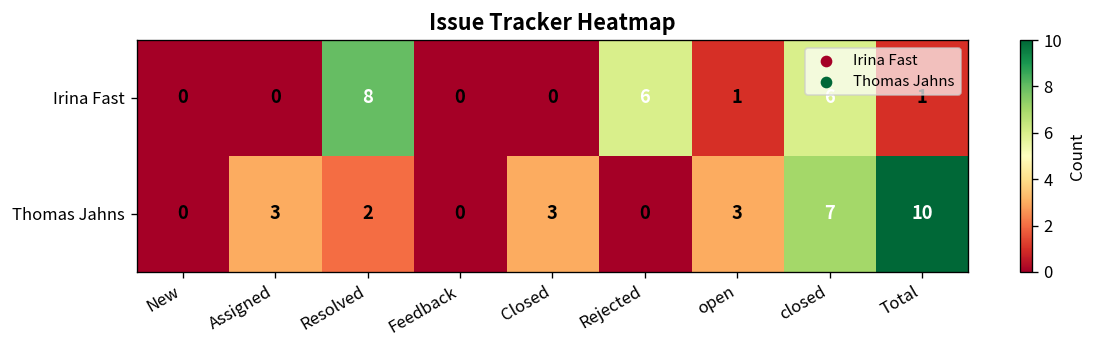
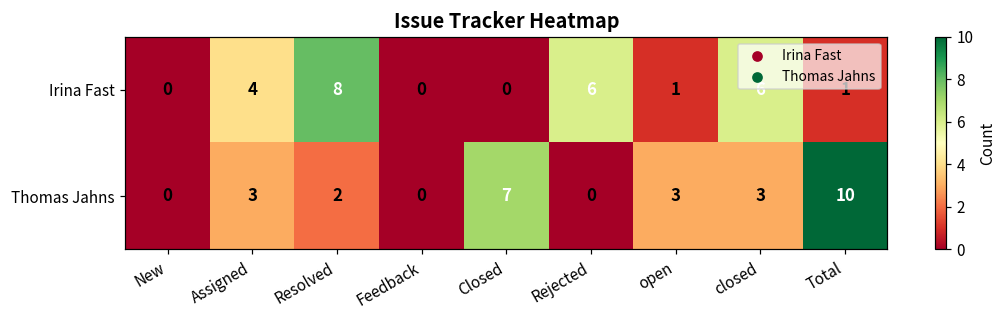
  {
    "Irina Fast": {
      "New": 0,
-     "Assigned": 0,
+     "Assigned": 4,
      "Resolved": 8,
      "Feedback": 0,
      "Closed": 0,
      "Rejected": 6,
      "open": 1
    },
    "Thomas Jahns": {
      "New": 0,
      "Assigned": 3,
      "Resolved": 2,
      "Feedback": 0,
-     "Closed": 3,
+     "Closed": 7,
      "Rejected": 0,
      "open": 3,
-     "closed": 7,
+     "closed": 3,
      "Total": 10
    }
  }
